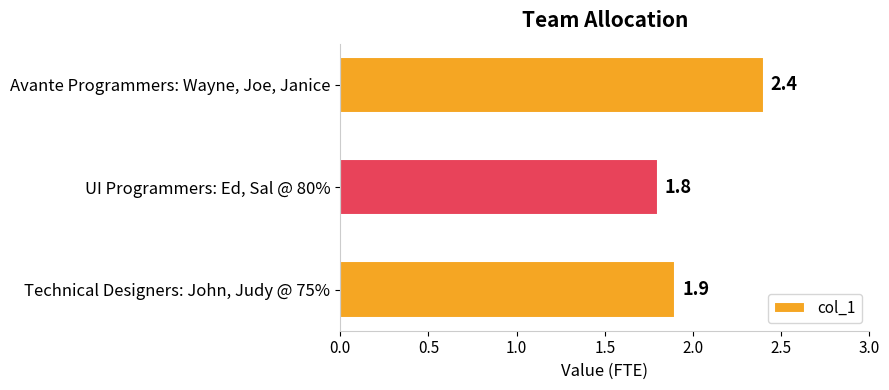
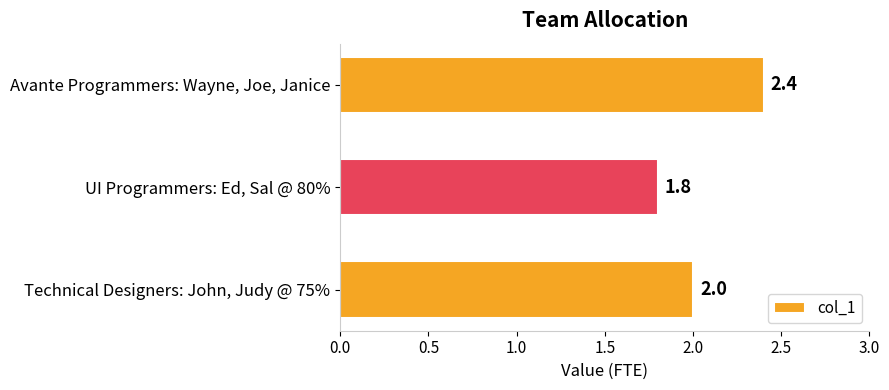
  {
    "Avante Programmers: Wayne, Joe, Janice": 2.4,
    "UI Programmers: Ed, Sal @ 80%": 1.8,
-   "Technical Designers: John, Judy @ 75%": 1.9
+   "Technical Designers: John, Judy @ 75%": 2.0
  }
